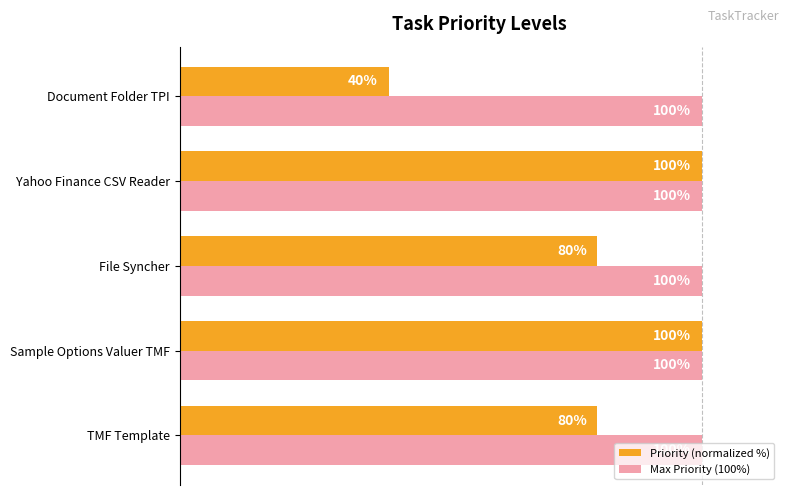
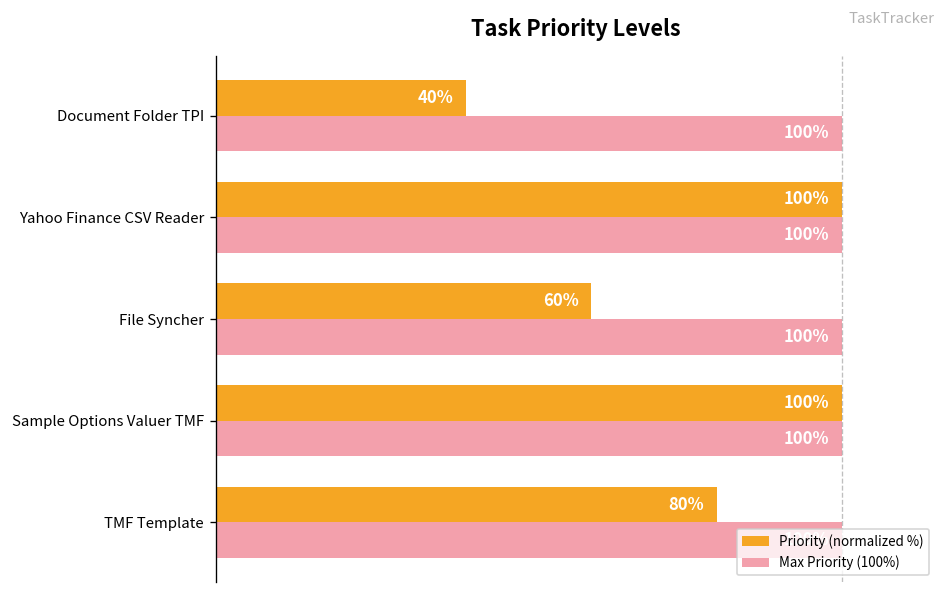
  {
    "Priority (normalized %)": {
      "Document Folder TPI": "40%",
      "Yahoo Finance CSV Reader": "100%",
-     "File Syncher": "80%",
+     "File Syncher": "60%",
      "Sample Options Valuer TMF": "100%",
      "TMF Template": "80%"
    },
    "Max Priority (100%)": {
      "Document Folder TPI": "100%",
      "Yahoo Finance CSV Reader": "100%",
      "File Syncher": "100%",
      "Sample Options Valuer TMF": "100%"
    }
  }
